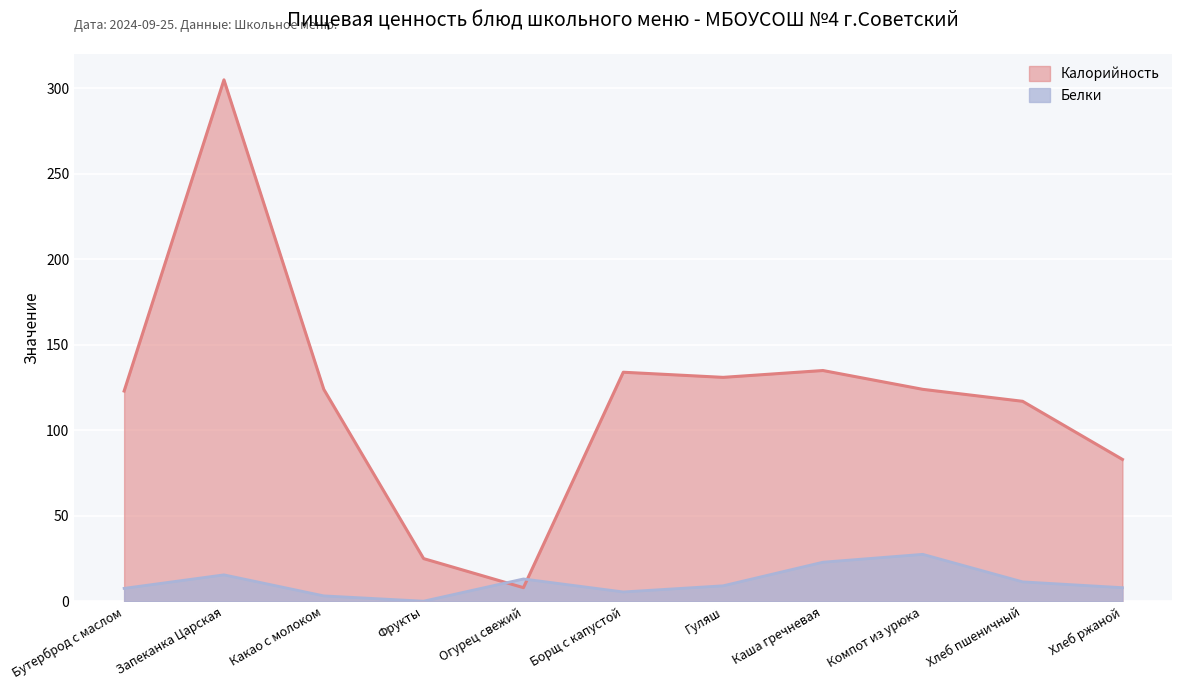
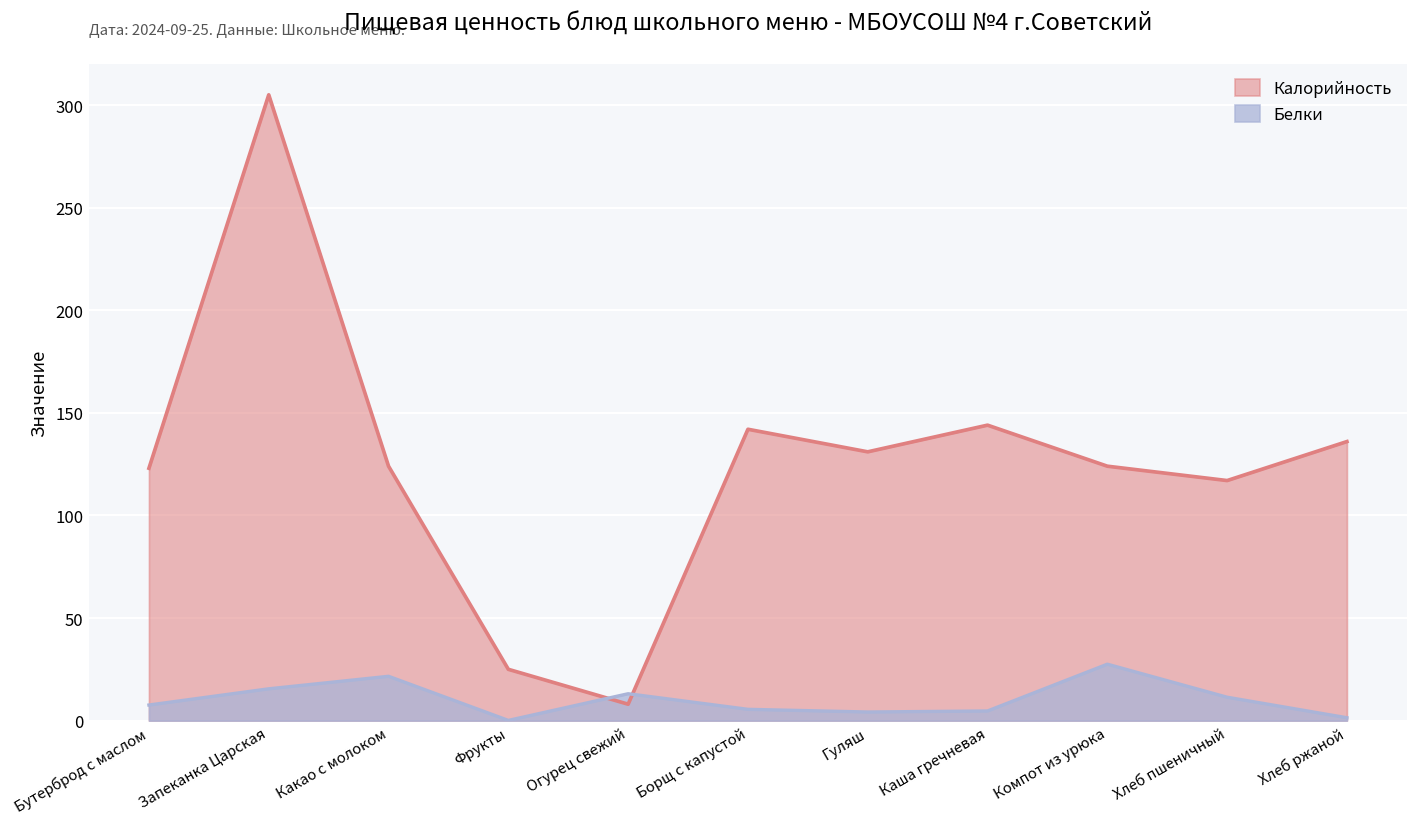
  {
    "Калорийность": {
      "Бутерброд с маслом": 123,
      "Запеканка Царская": 305,
      "Какао с молоком": 124,
      "Фрукты": 25,
      "Огурец свежий": 8,
-     "Борщ с капустой": 134,
+     "Борщ с капустой": 142,
      "Гуляш": 131,
-     "Каша гречневая": 135,
+     "Каша гречневая": 144,
      "Компот из урюка": 124,
      "Хлеб пшеничный": 117,
-     "Хлеб ржаной": 83
+     "Хлеб ржаной": 136
    },
    "Белки": {
      "Бутерброд с маслом": 8,
      "Запеканка Царская": 16,
-     "Какао с молоком": 3,
+     "Какао с молоком": 22,
      "Фрукты": 0,
      "Огурец свежий": 13,
      "Борщ с капустой": 6,
-     "Гуляш": 9,
-     "Каша гречневая": 23,
+     "Гуляш": 4,
+     "Каша гречневая": 5,
      "Компот из урюка": 28,
      "Хлеб пшеничный": 11,
-     "Хлеб ржаной": 8
+     "Хлеб ржаной": 1
    }
  }
